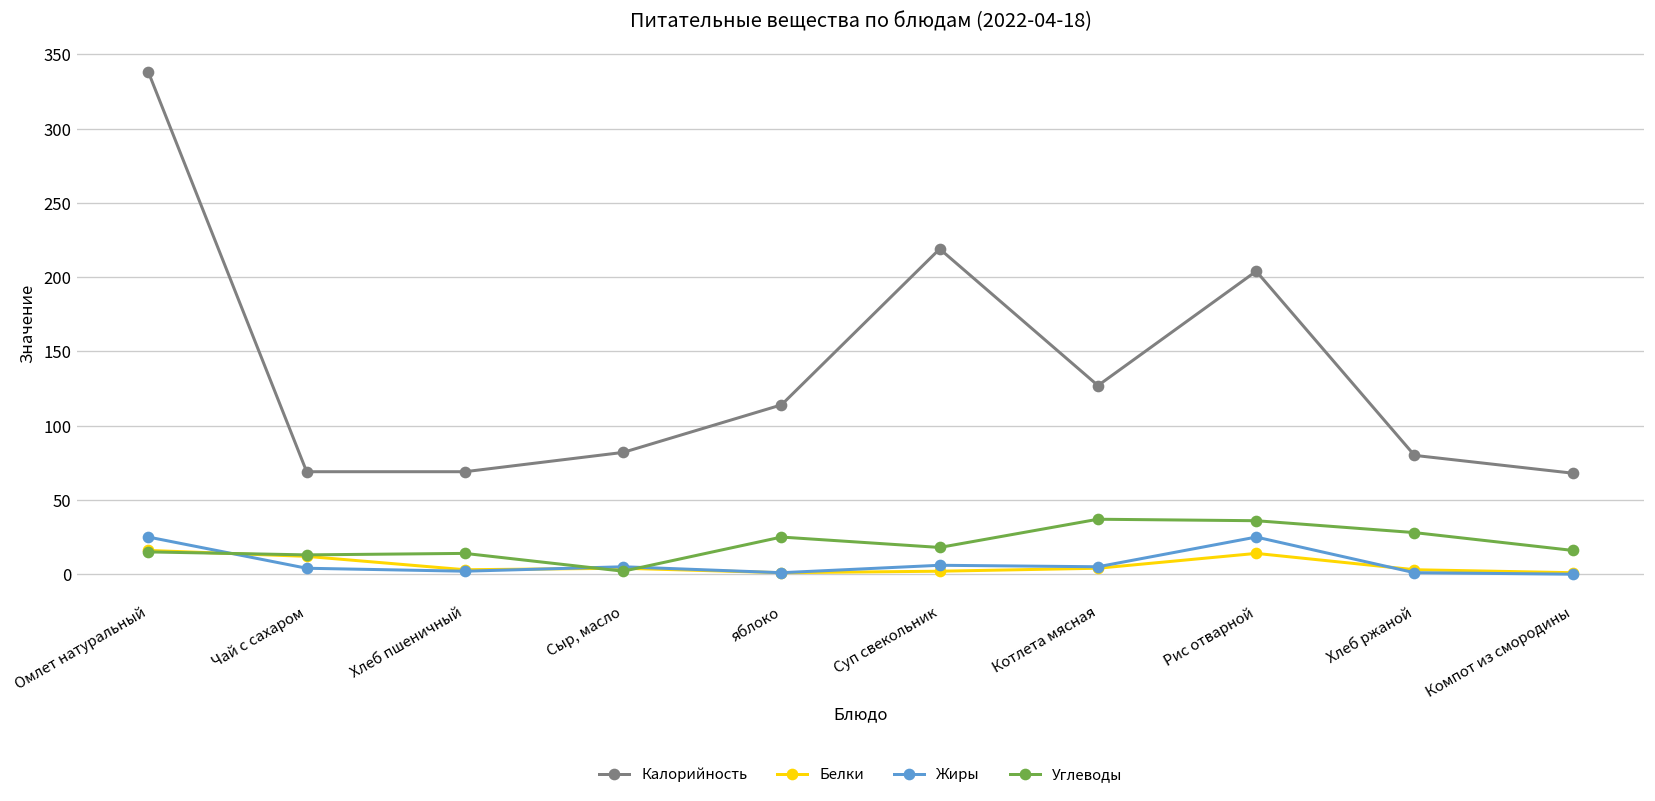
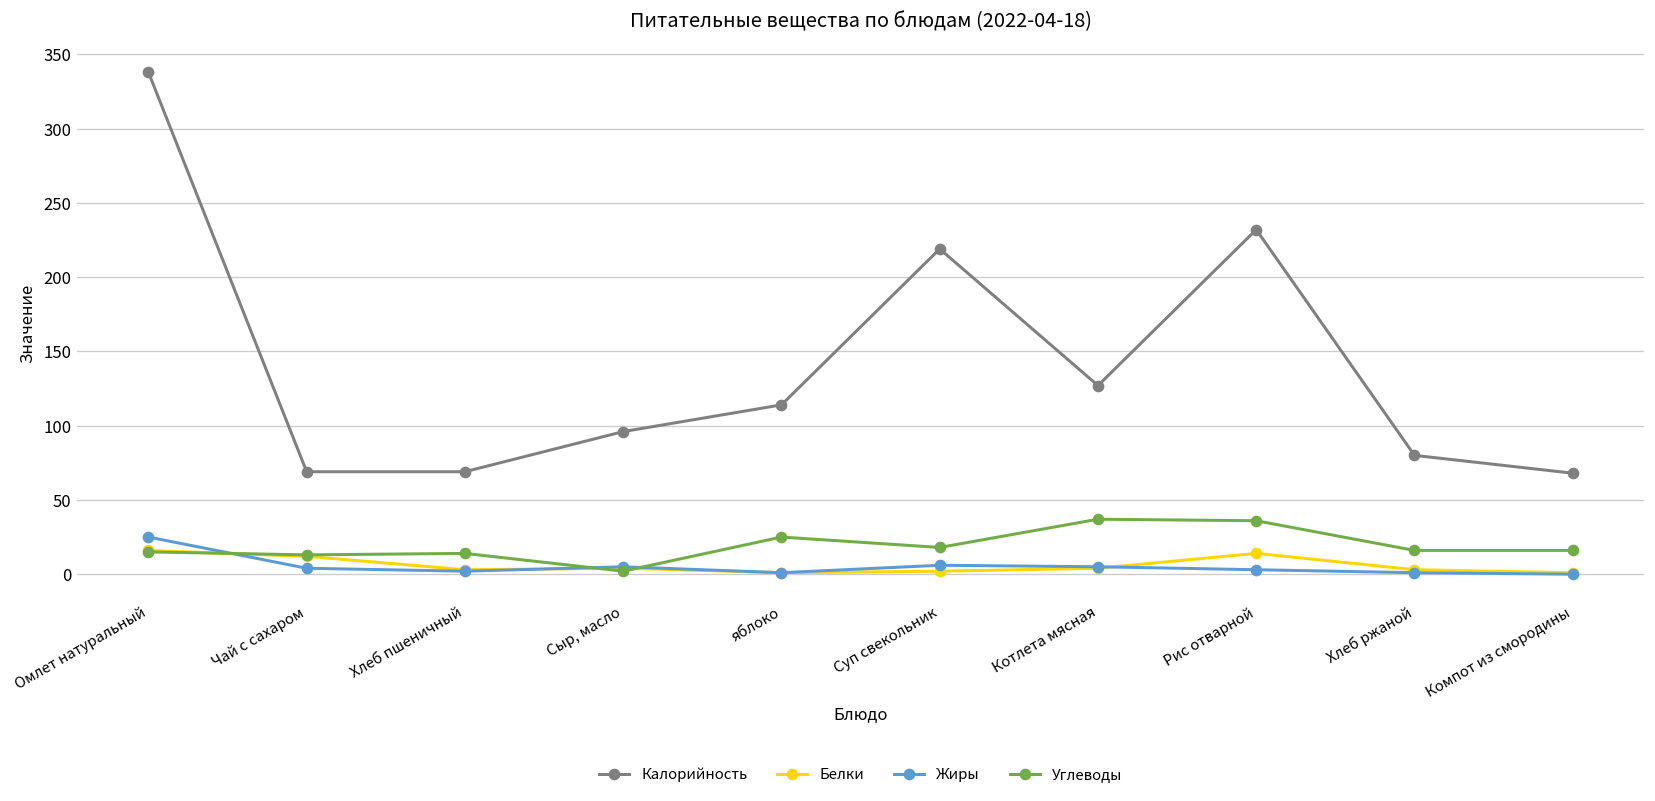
  {
    "Калорийность": {
      "Омлет натуральный": 338,
      "Чай с сахаром": 69,
      "Хлеб пшеничный": 69,
-     "Сыр, масло": 82,
+     "Сыр, масло": 96,
      "яблоко": 114,
      "Суп свекольник": 219,
      "Котлета мясная": 127,
-     "Рис отварной": 204,
+     "Рис отварной": 232,
      "Хлеб ржаной": 80,
      "Компот из смородины": 68
    },
    "Белки": {
      "Суп свекольник": 2,
      "Рис отварной": 14
    },
    "Жиры": {
      "Омлет натуральный": 25,
      "Чай с сахаром": 4,
      "Суп свекольник": 6,
-     "Рис отварной": 25
+     "Рис отварной": 3
    },
    "Углеводы": {
      "Хлеб пшеничный": 14,
      "яблоко": 25,
      "Суп свекольник": 18,
      "Котлета мясная": 37,
      "Рис отварной": 36,
-     "Хлеб ржаной": 28,
+     "Хлеб ржаной": 16,
      "Компот из смородины": 16
    }
  }
